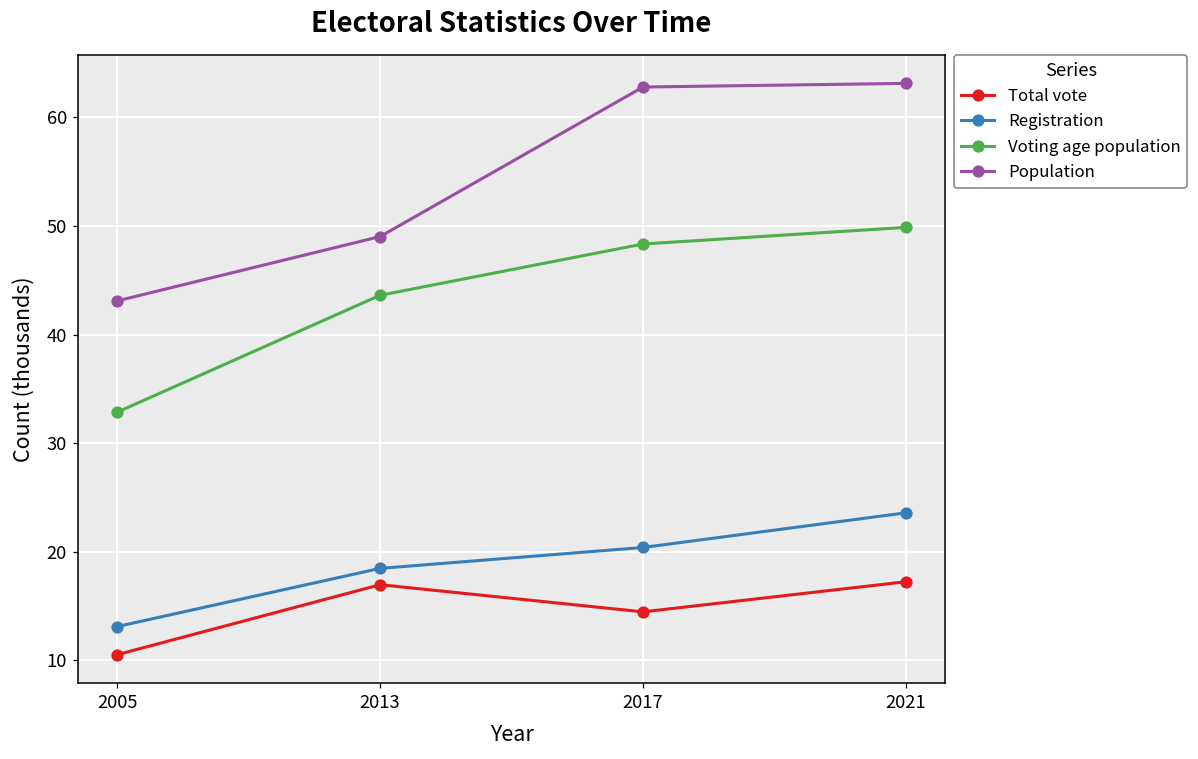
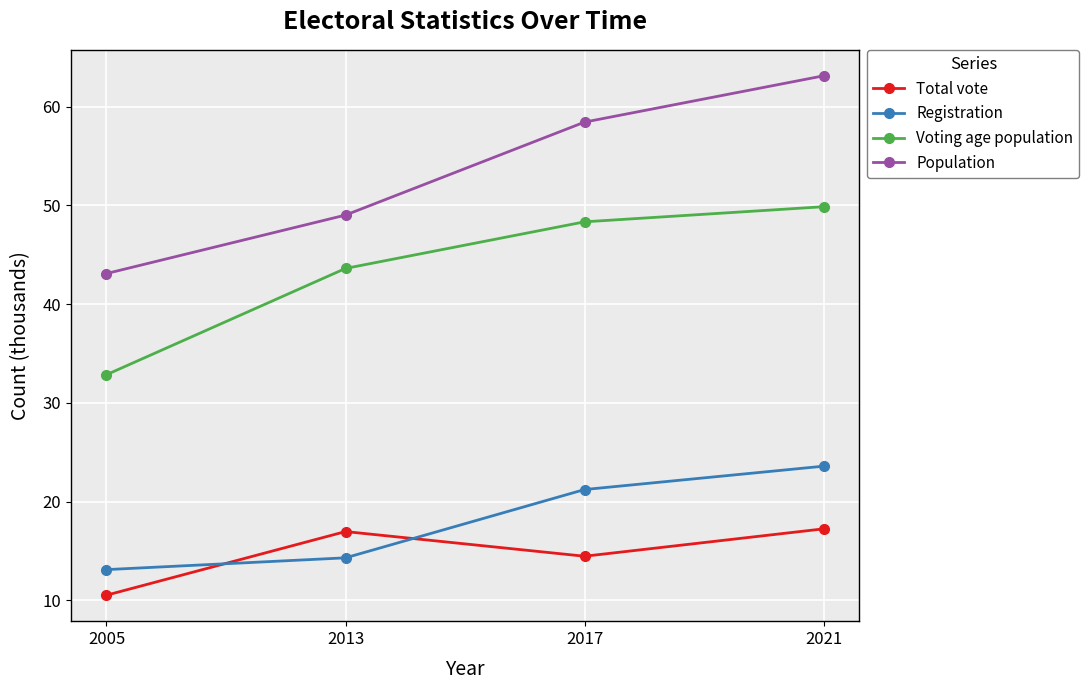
  {
    "Total vote": {
      "2005": 11,
      "2013": 17,
      "2017": 14,
      "2021": 17
    },
    "Registration": {
      "2005": 13,
-     "2013": 18,
-     "2017": 20,
+     "2013": 14,
+     "2017": 21,
      "2021": 24
    },
    "Voting age population": {
      "2005": 33,
      "2013": 44,
      "2017": 48,
      "2021": 50
    },
    "Population": {
      "2005": 43,
      "2013": 49,
-     "2017": 63,
+     "2017": 58,
      "2021": 63
    }
  }
